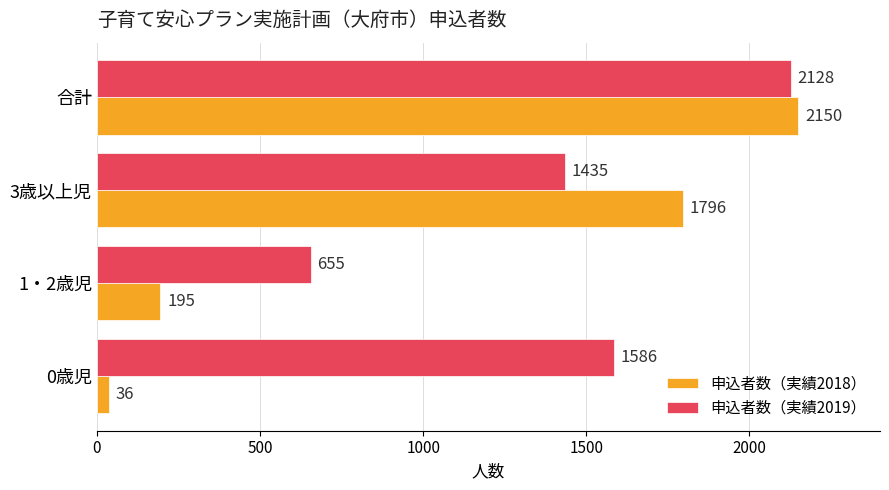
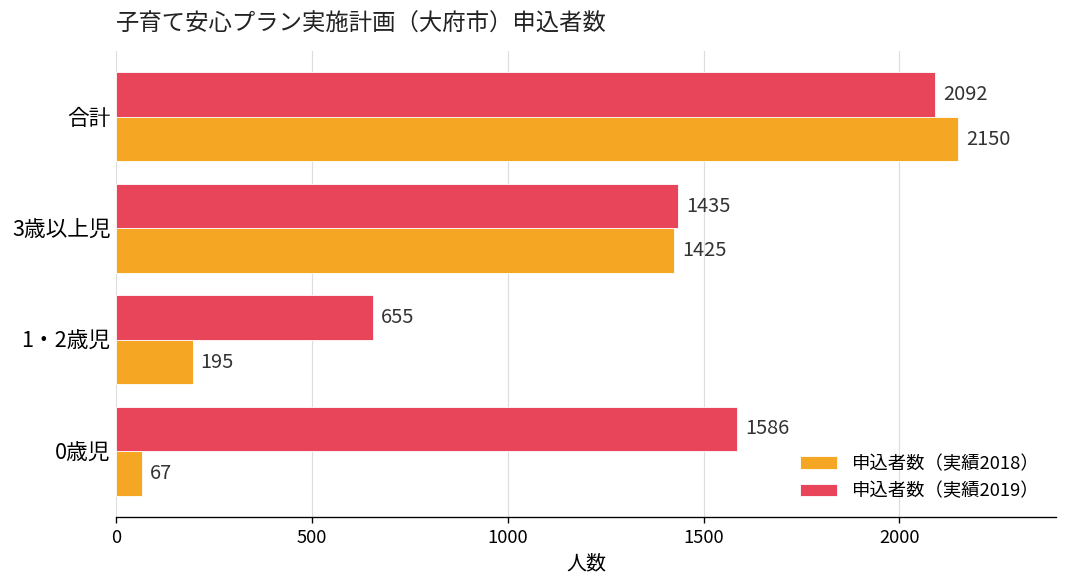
  {
    "申込者数（実績2018）": {
      "合計": 2150,
-     "3歳以上児": 1796,
+     "3歳以上児": 1425,
      "1・2歳児": 195,
-     "0歳児": 36
+     "0歳児": 67
    },
    "申込者数（実績2019）": {
-     "合計": 2128,
+     "合計": 2092,
      "3歳以上児": 1435,
      "1・2歳児": 655,
      "0歳児": 1586
    }
  }
